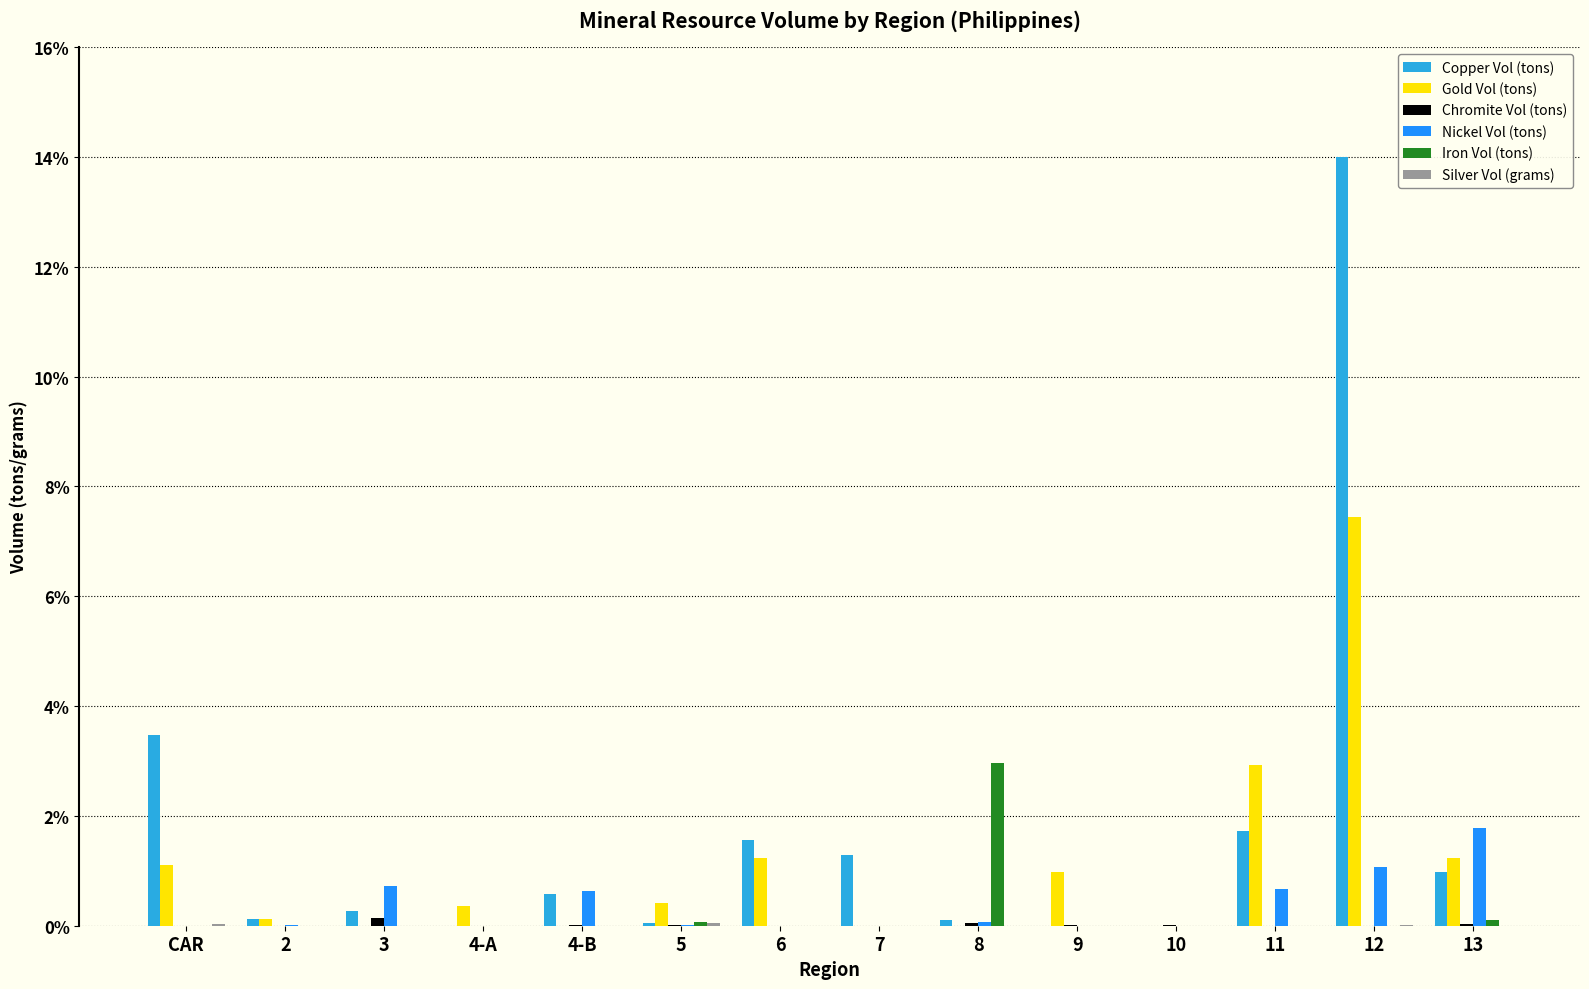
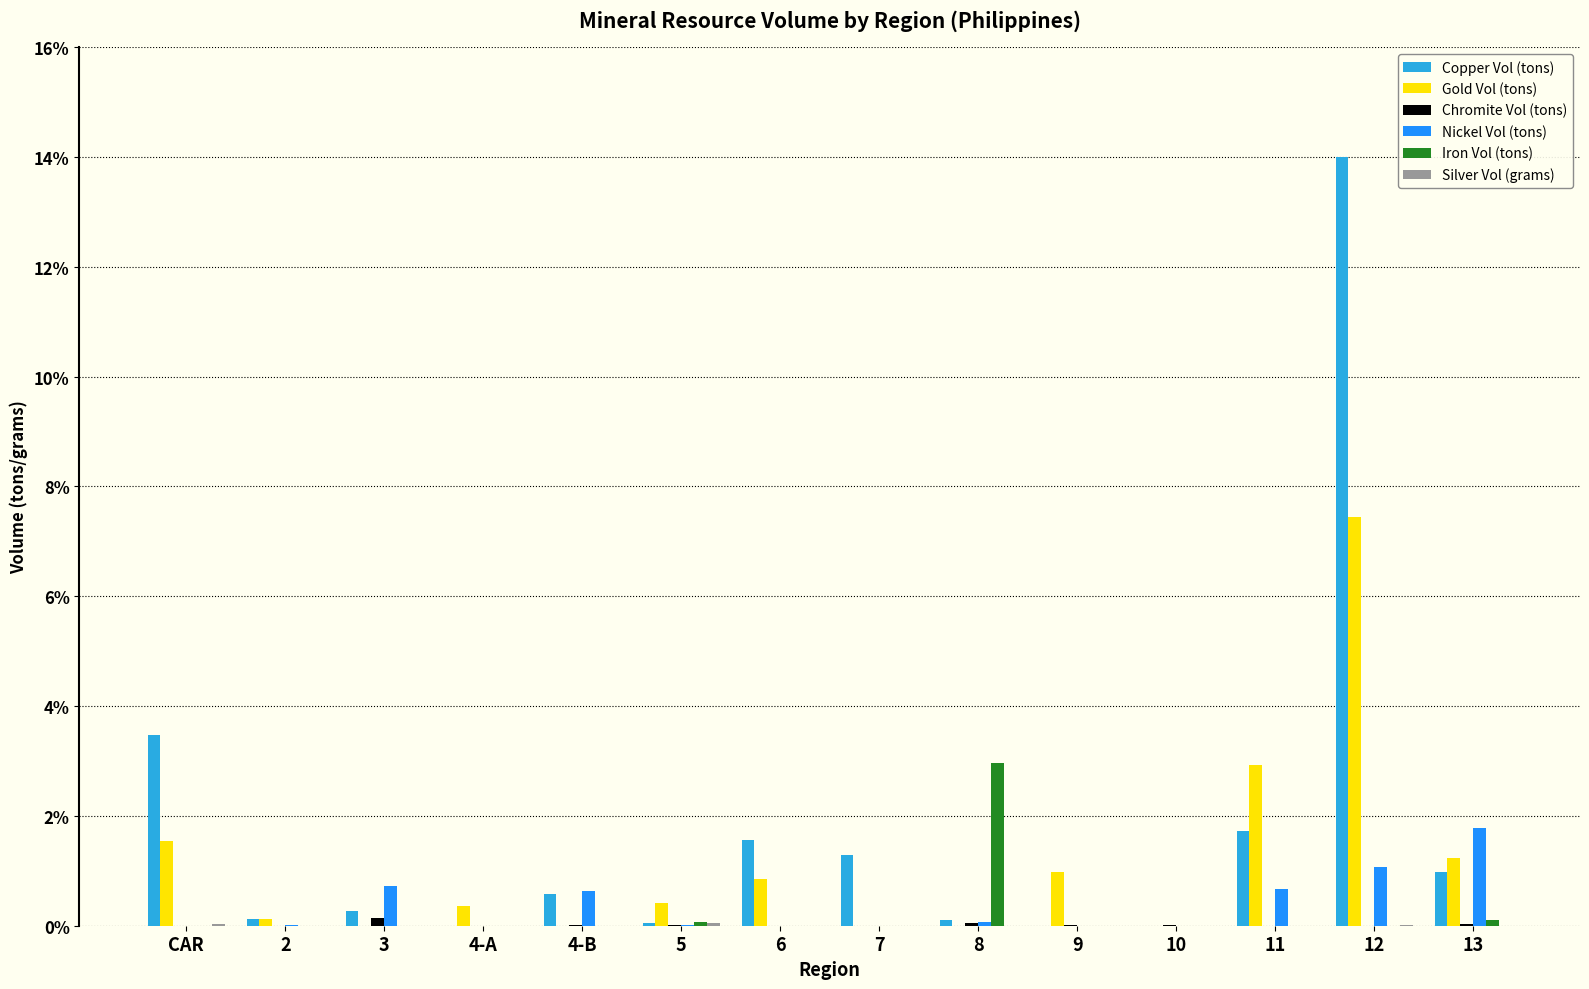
  {
    "Gold Vol (tons)": {
-     "CAR": "1.1%",
+     "CAR": "1.5%",
      "2": "0.1%",
      "3": "0.0%",
      "4-A": "0.4%",
      "4-B": "0.0%",
      "5": "0.4%",
-     "6": "1.2%",
+     "6": "0.9%",
      "7": "0.0%",
      "8": "0.0%",
      "9": "1.0%",
      "11": "2.9%",
      "12": "7.4%",
      "13": "1.2%"
    },
    "Chromite Vol (tons)": {
      "2": "0.0%",
      "3": "0.1%",
      "4-A": "0.0%",
      "6": "0.0%",
      "12": "0.0%"
    },
    "Iron Vol (tons)": {
      "CAR": "0.0%",
      "2": "0.0%",
      "4-A": "0.0%",
      "4-B": "0.0%",
      "5": "0.1%",
      "6": "0.0%",
      "7": "0.0%",
      "8": "3.0%",
      "9": "0.0%",
      "10": "0.0%",
      "11": "0.0%",
      "12": "0.0%",
      "13": "0.1%"
    },
    "Silver Vol (grams)": {
      "2": "0.0%",
      "3": "0.0%",
      "4-A": "0.0%",
      "4-B": "0.0%",
      "5": "0.0%",
      "6": "0.0%",
      "7": "0.0%",
      "8": "0.0%",
      "10": "0.0%",
      "11": "0.0%",
      "13": "0.0%"
    }
  }
